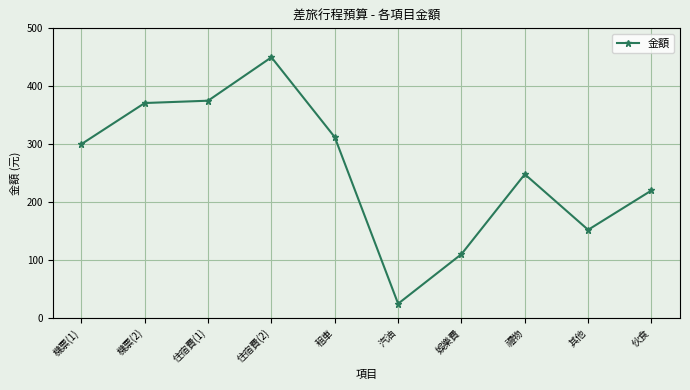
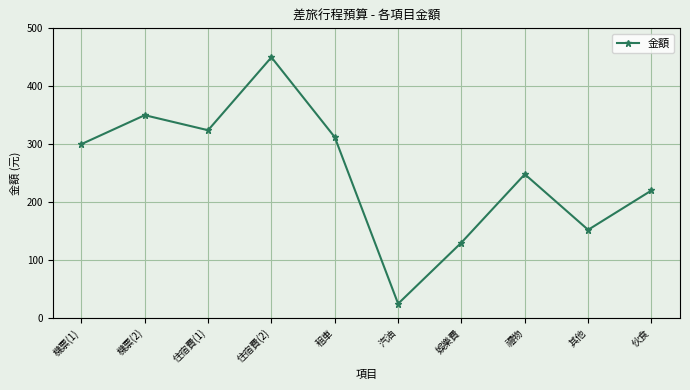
  {
    "機票(1)": 300,
-   "機票(2)": 370,
-   "住宿費(1)": 380,
+   "機票(2)": 350,
+   "住宿費(1)": 320,
    "住宿費(2)": 450,
    "租車": 310,
    "汽油": 20,
-   "娛樂費": 110,
+   "娛樂費": 130,
    "禮物": 250,
    "其他": 150,
    "伙食": 220
  }
